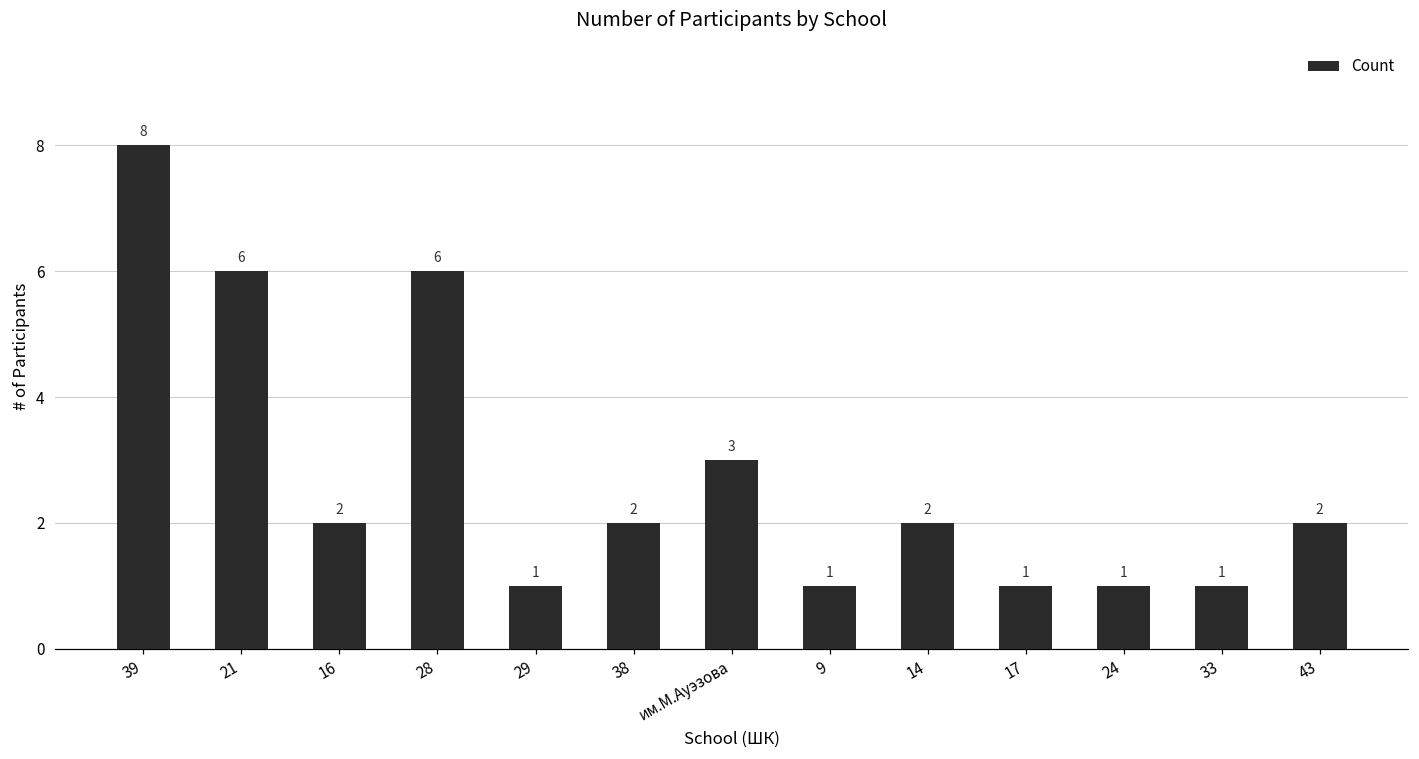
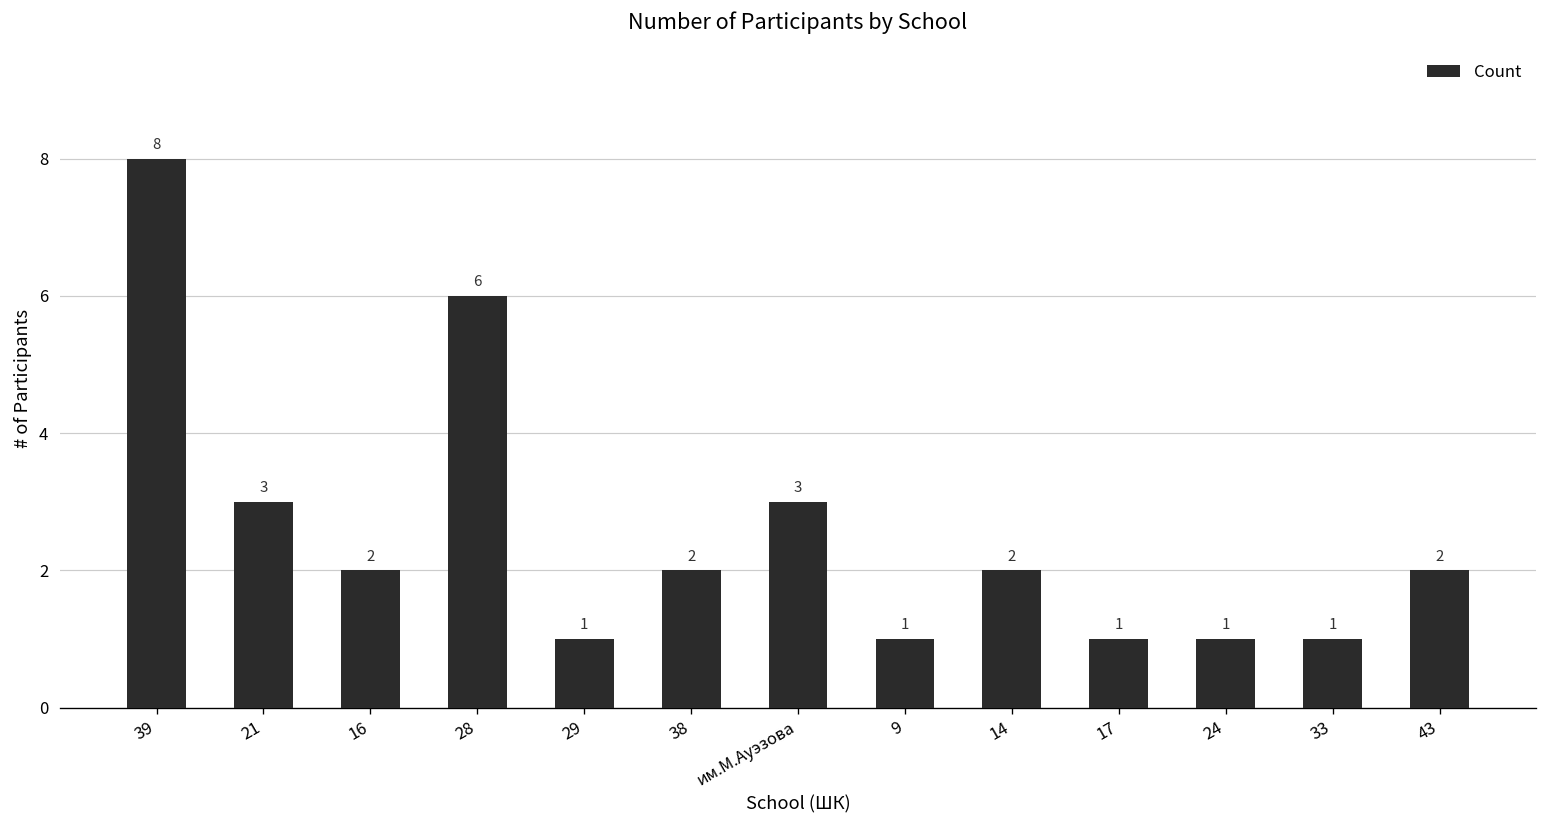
  {
    "39": 8,
-   "21": 6,
+   "21": 3,
    "16": 2,
    "28": 6,
    "29": 1,
    "38": 2,
    "им.М.Ауэзова": 3,
    "9": 1,
    "14": 2,
    "17": 1,
    "24": 1,
    "33": 1,
    "43": 2
  }
